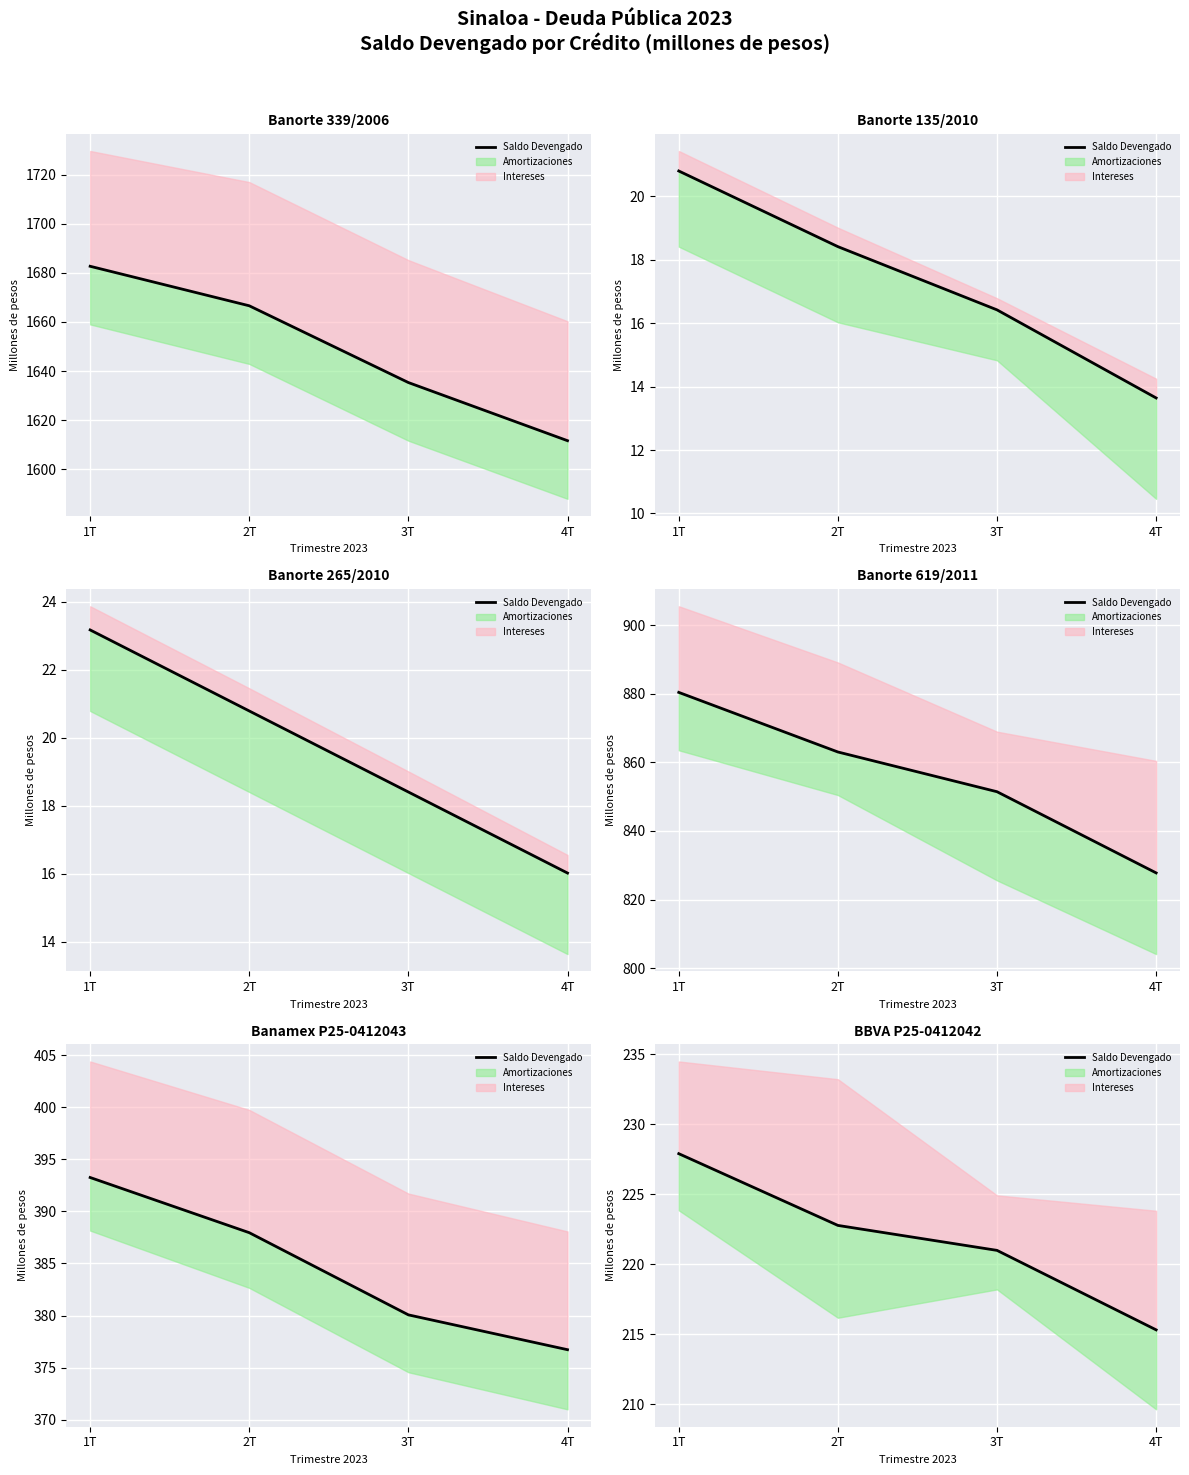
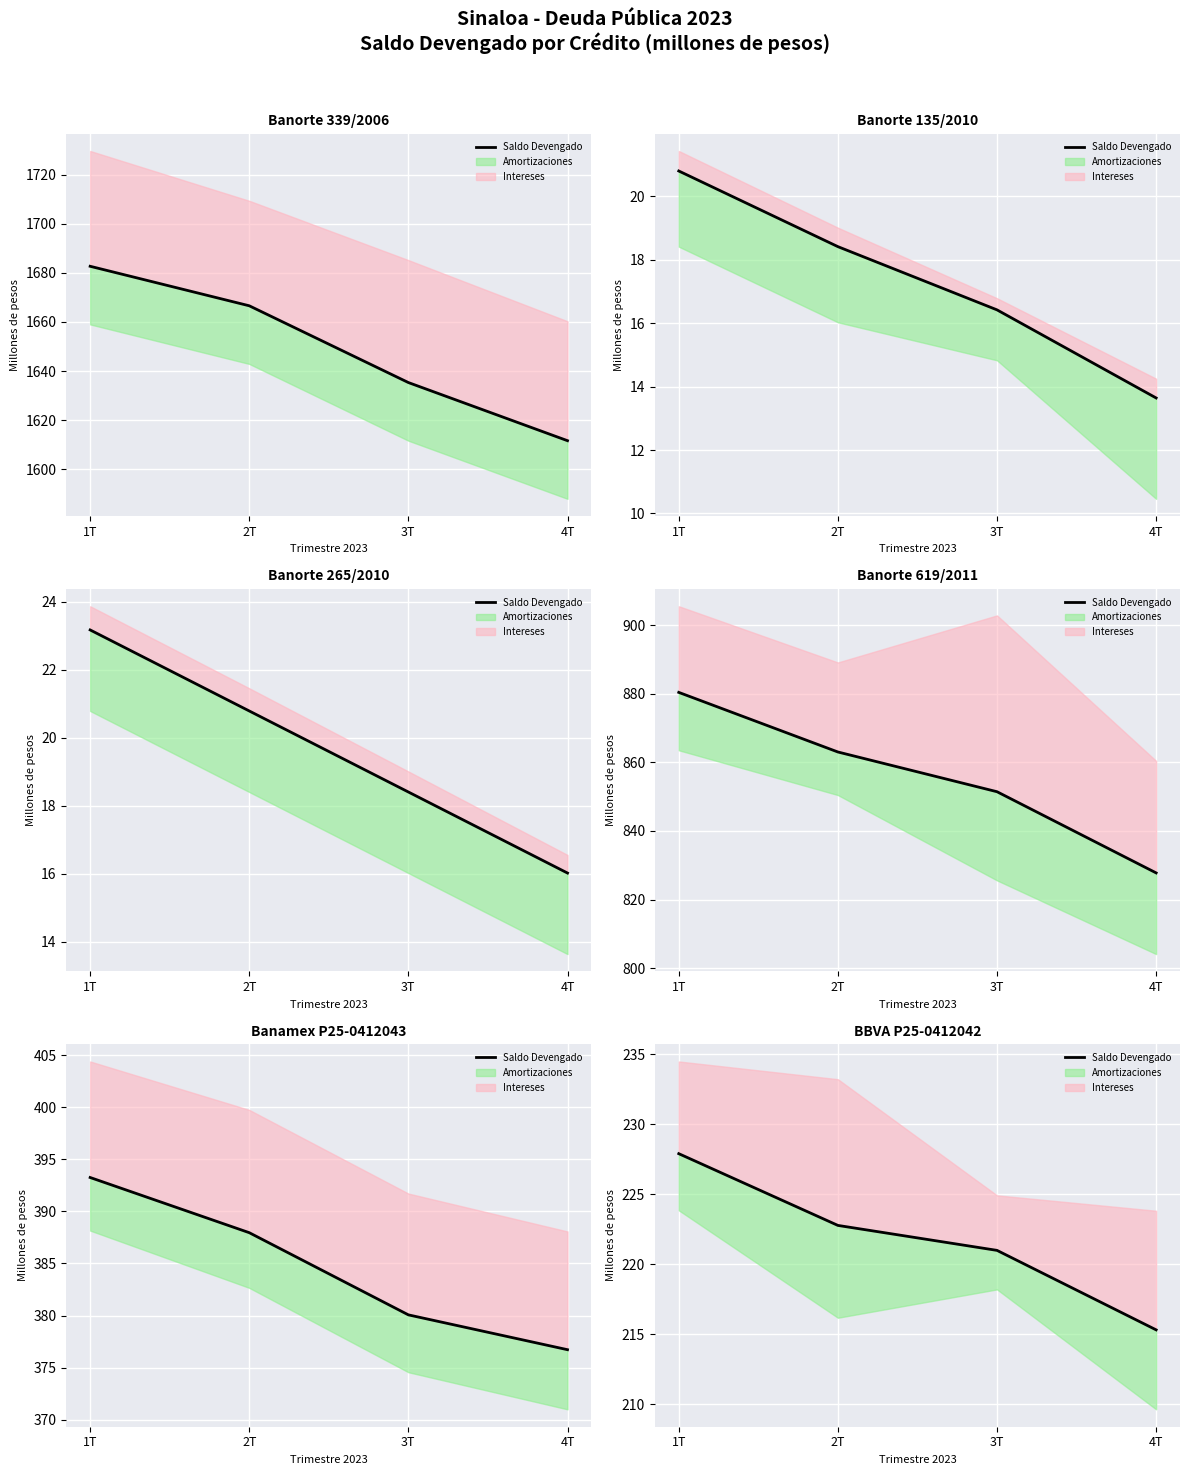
  {
    "Banorte 339/2006": {
      "Amortizaciones": {
        "1T": 1683,
        "2T": 1667,
        "3T": 1635,
        "4T": 1612
      },
      "Intereses": {
        "1T": 47,
-       "2T": 50,
+       "2T": 43,
        "3T": 50,
        "4T": 49
      }
    },
    "Banorte 135/2010": {
      "Amortizaciones": {
        "1T": 20.8,
        "2T": 18.4,
        "3T": 16.4,
        "4T": 13.6
      },
      "Intereses": {
        "1T": 0.6,
        "2T": 0.6,
        "3T": 0.4,
        "4T": 0.6
      }
    },
    "Banorte 265/2010": {
      "Amortizaciones": {
        "1T": 23.2,
        "2T": 20.8,
        "3T": 18.4,
        "4T": 16.0
      },
      "Intereses": {
        "1T": 0.7,
        "2T": 0.7,
        "3T": 0.6,
        "4T": 0.5
      }
    },
    "Banorte 619/2011": {
      "Amortizaciones": {
        "1T": 880,
        "2T": 863,
        "3T": 851,
        "4T": 828
      },
      "Intereses": {
        "1T": 25,
        "2T": 26,
-       "3T": 18,
+       "3T": 51,
        "4T": 33
      }
    },
    "Banamex P25-0412043": {
      "Amortizaciones": {
        "1T": 393.3,
        "2T": 388.0,
        "3T": 380.1,
        "4T": 376.7
      },
      "Intereses": {
        "1T": 11.1,
        "2T": 11.8,
        "3T": 11.6,
        "4T": 11.4
      }
    },
    "BBVA P25-0412042": {
      "Amortizaciones": {
        "1T": 227.9,
        "2T": 222.8,
        "3T": 221.0,
        "4T": 215.3
      },
      "Intereses": {
        "1T": 6.6,
        "2T": 10.4,
        "3T": 3.9,
        "4T": 8.5
      }
    }
  }
